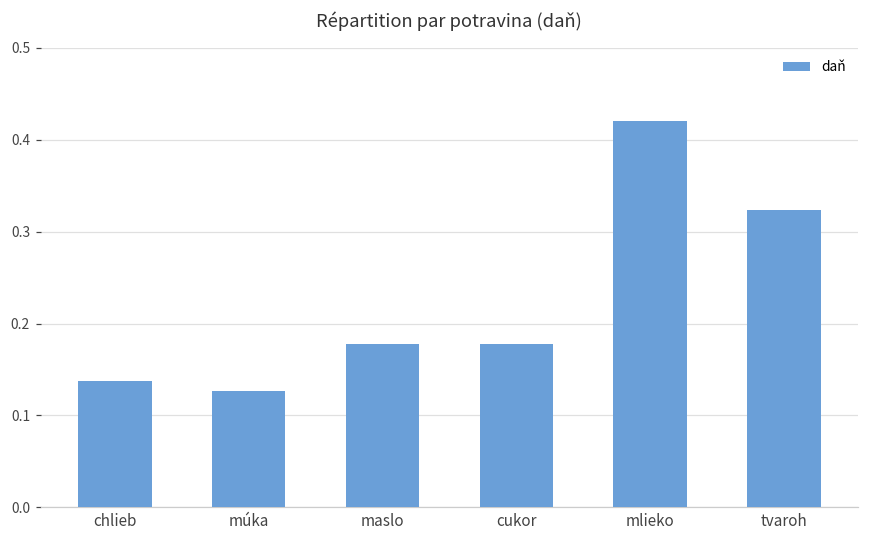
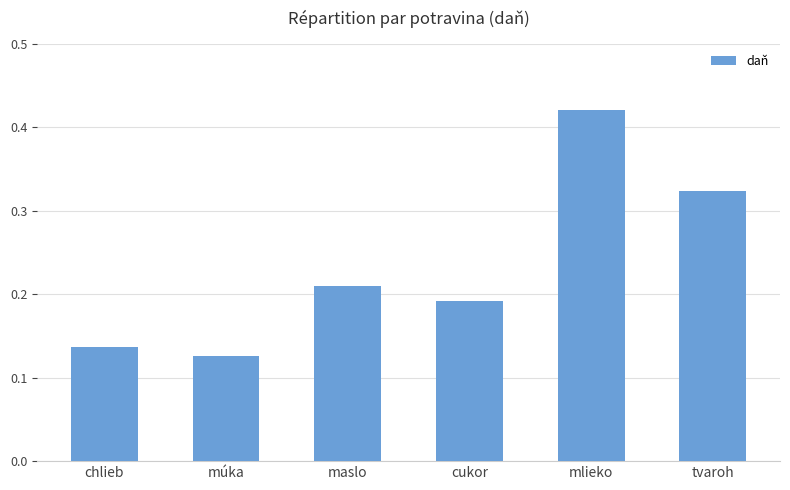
  {
    "chlieb": 0.14,
    "múka": 0.13,
-   "maslo": 0.18,
-   "cukor": 0.18,
+   "maslo": 0.21,
+   "cukor": 0.19,
    "mlieko": 0.42,
    "tvaroh": 0.32
  }
